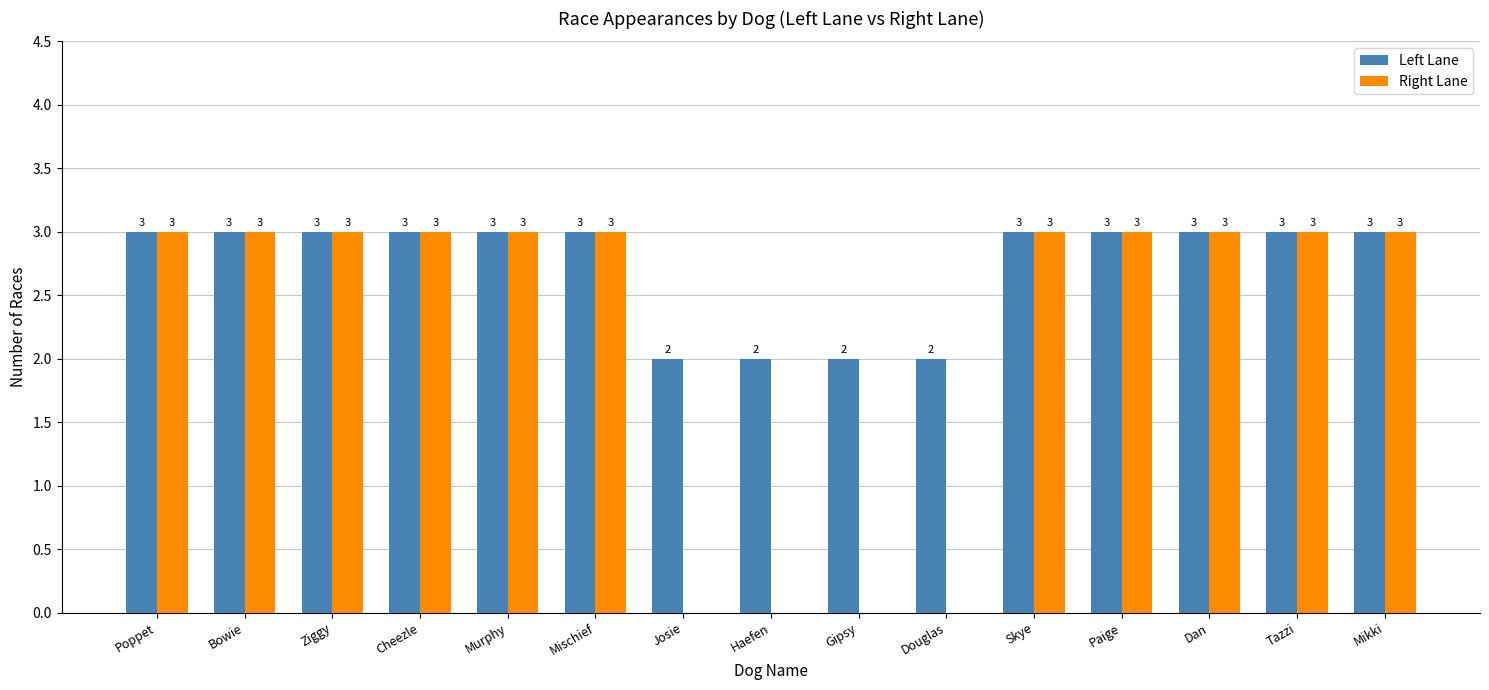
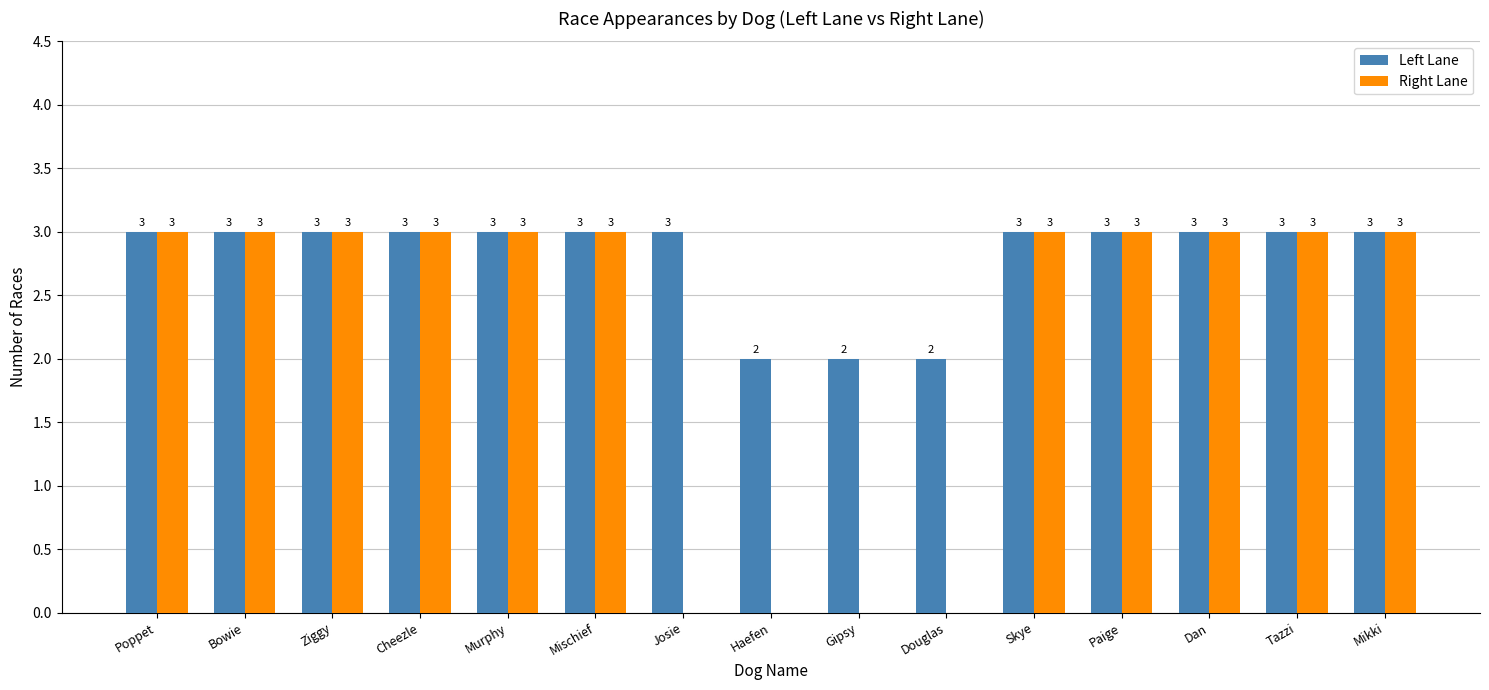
  {
    "Left Lane": {
      "Poppet": 3,
      "Bowie": 3,
      "Ziggy": 3,
      "Cheezle": 3,
      "Murphy": 3,
      "Mischief": 3,
-     "Josie": 2,
+     "Josie": 3,
      "Haefen": 2,
      "Gipsy": 2,
      "Douglas": 2,
      "Skye": 3,
      "Paige": 3,
      "Dan": 3,
      "Tazzi": 3,
      "Mikki": 3
    },
    "Right Lane": {
      "Poppet": 3,
      "Bowie": 3,
      "Ziggy": 3,
      "Cheezle": 3,
      "Murphy": 3,
      "Mischief": 3,
      "Skye": 3,
      "Paige": 3,
      "Dan": 3,
      "Tazzi": 3,
      "Mikki": 3
    }
  }
